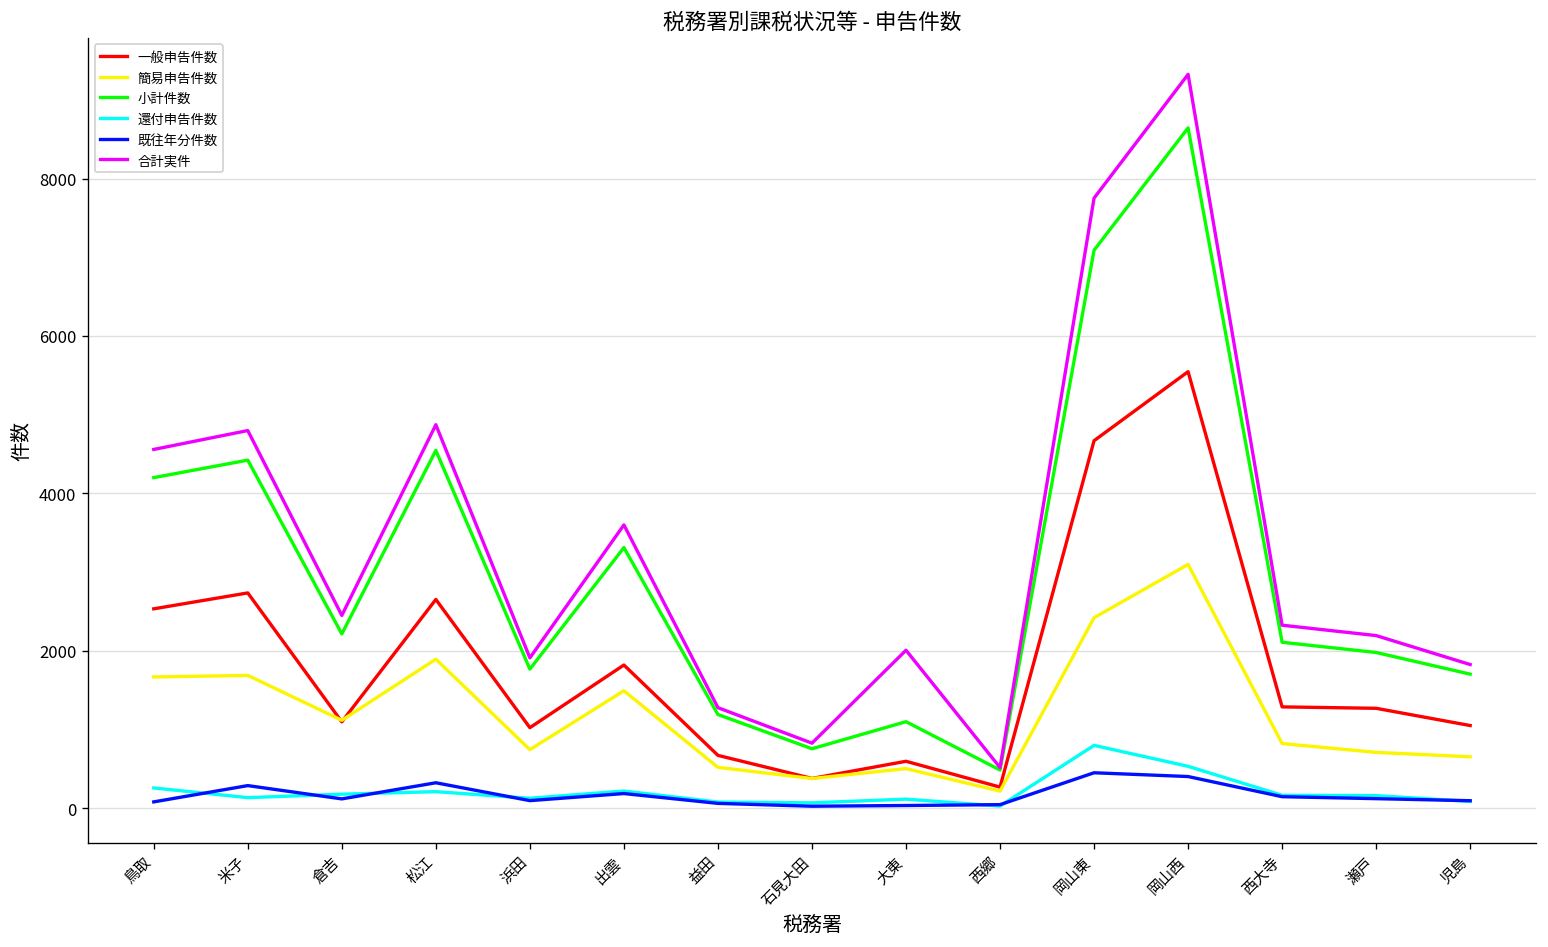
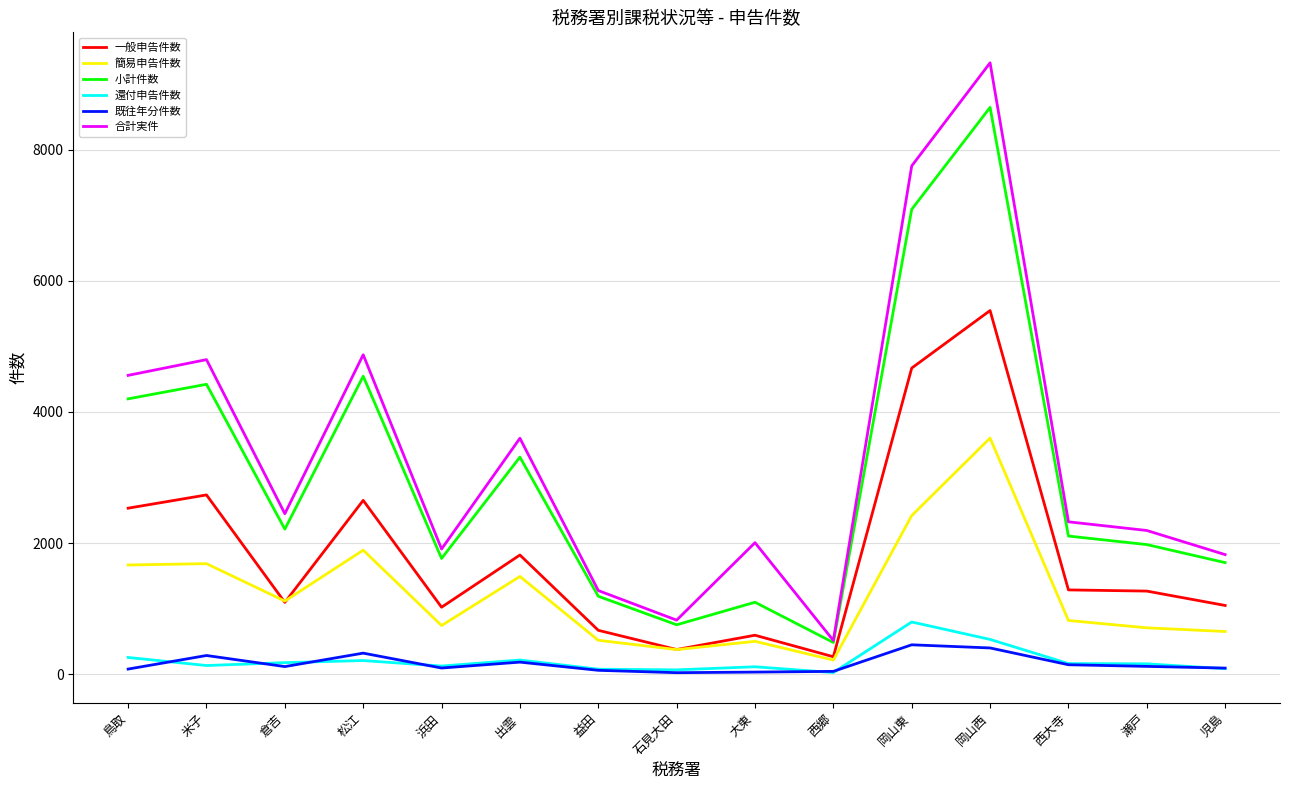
  {
    "一般申告件数": {
      "鳥取": 2500,
      "米子": 2700,
      "松江": 2700,
      "浜田": 1000,
      "出雲": 1800,
      "益田": 700,
      "大東": 600,
      "西郷": 300,
      "岡山東": 4700,
      "岡山西": 5500,
      "西大寺": 1300,
      "瀬戸": 1300,
      "児島": 1100
    },
    "簡易申告件数": {
      "鳥取": 1700,
      "米子": 1700,
      "松江": 1900,
      "浜田": 700,
      "出雲": 1500,
      "益田": 500,
      "大東": 500,
      "西郷": 200,
      "岡山東": 2400,
-     "岡山西": 3100,
+     "岡山西": 3600,
      "西大寺": 800,
      "瀬戸": 700,
      "児島": 700
    },
    "小計件数": {
      "鳥取": 4200,
      "米子": 4400,
      "倉吉": 2200,
      "松江": 4500,
      "浜田": 1800,
      "出雲": 3300,
      "益田": 1200,
      "石見大田": 800,
      "大東": 1100,
      "岡山東": 7100,
      "岡山西": 8600,
      "西大寺": 2100,
      "瀬戸": 2000,
      "児島": 1700
    },
    "還付申告件数": {
      "鳥取": 300,
      "米子": 100,
      "倉吉": 200,
      "松江": 200,
      "石見大田": 100,
      "大東": 100,
      "岡山東": 800,
      "岡山西": 500,
      "瀬戸": 200
    },
    "既往年分件数": {
      "鳥取": 100,
      "米子": 300,
      "倉吉": 100,
      "松江": 300,
      "石見大田": 0,
      "大東": 0,
      "岡山東": 500,
      "岡山西": 400,
      "瀬戸": 100
    },
    "合計実件": {
      "鳥取": 4600,
      "米子": 4800,
      "倉吉": 2400,
      "松江": 4900,
      "浜田": 1900,
      "出雲": 3600,
      "益田": 1300,
      "石見大田": 800,
      "大東": 2000,
      "岡山東": 7800,
      "岡山西": 9300,
      "西大寺": 2300,
      "瀬戸": 2200,
      "児島": 1800
    }
  }
